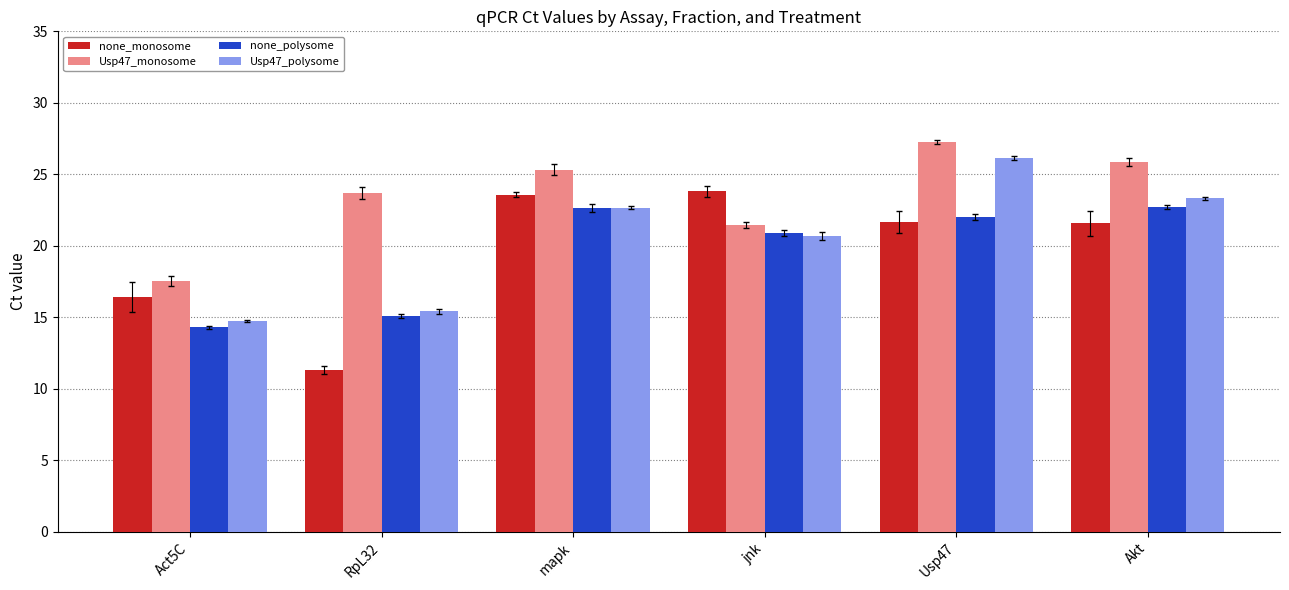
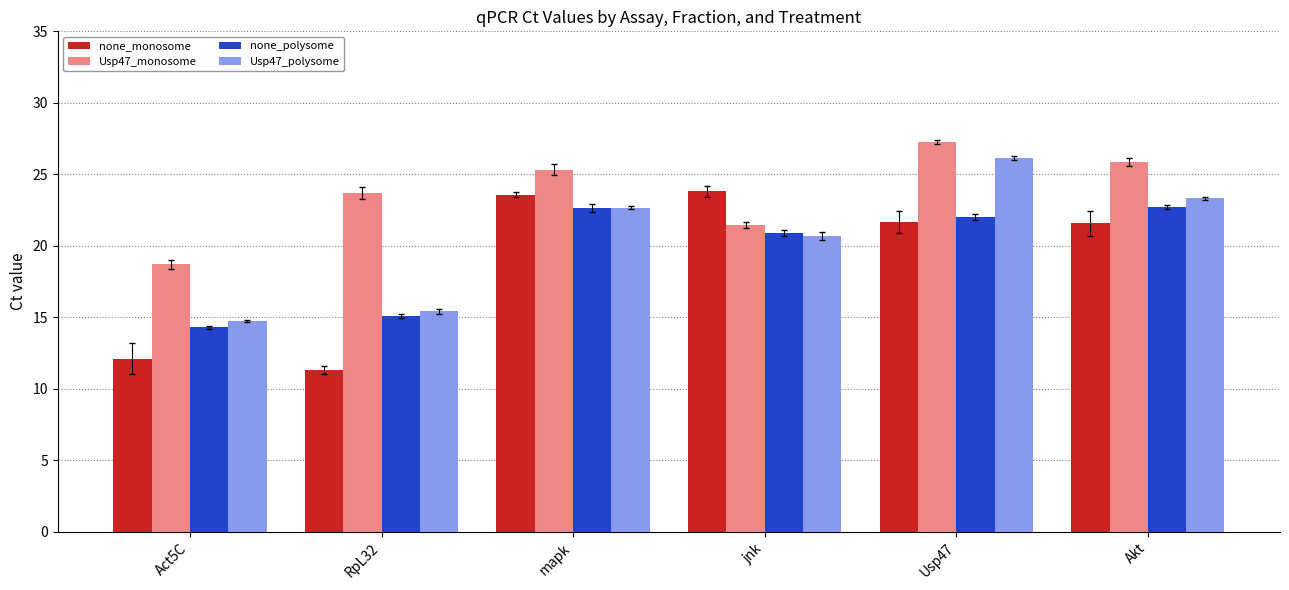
  {
    "none_monosome": {
-     "Act5C": 16.4,
+     "Act5C": 12.1,
      "RpL32": 11.3,
      "mapk": 23.6,
      "jnk": 23.8,
      "Usp47": 21.6,
      "Akt": 21.6
    },
    "Usp47_monosome": {
-     "Act5C": 17.6,
+     "Act5C": 18.7,
      "RpL32": 23.7,
      "mapk": 25.3,
      "jnk": 21.4,
      "Usp47": 27.3,
      "Akt": 25.9
    },
    "Usp47_polysome": {
      "Act5C": 14.8,
      "RpL32": 15.4,
      "mapk": 22.7,
      "jnk": 20.7,
      "Usp47": 26.1,
      "Akt": 23.3
    }
  }
